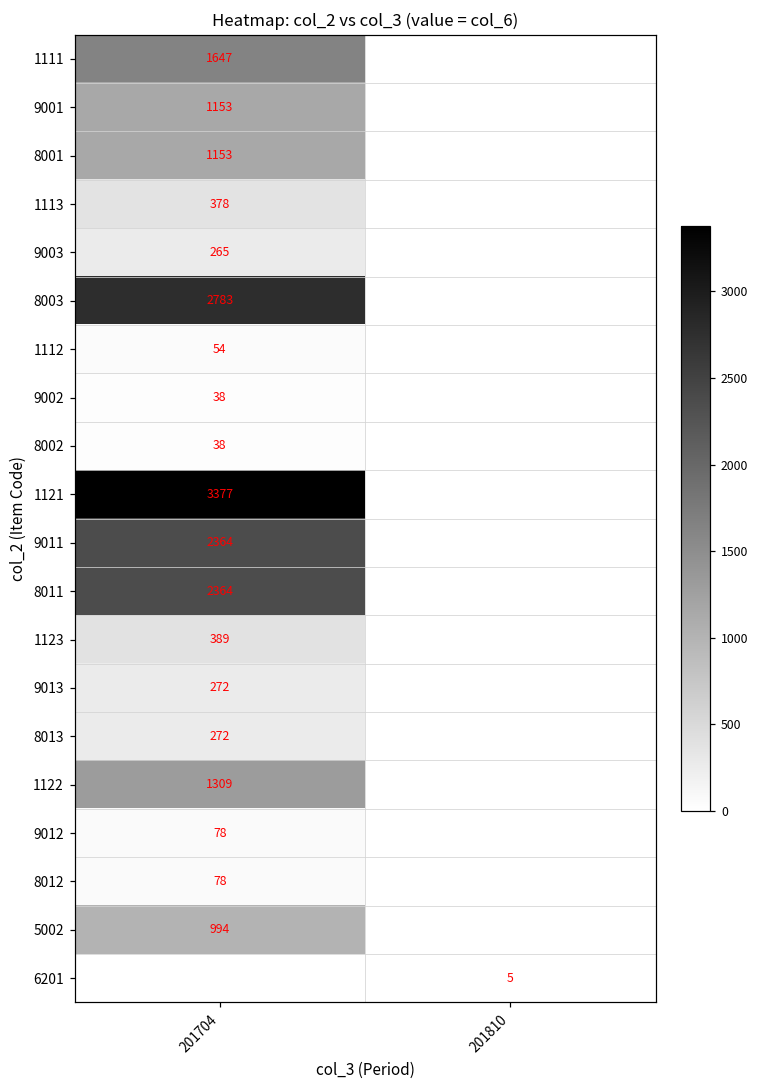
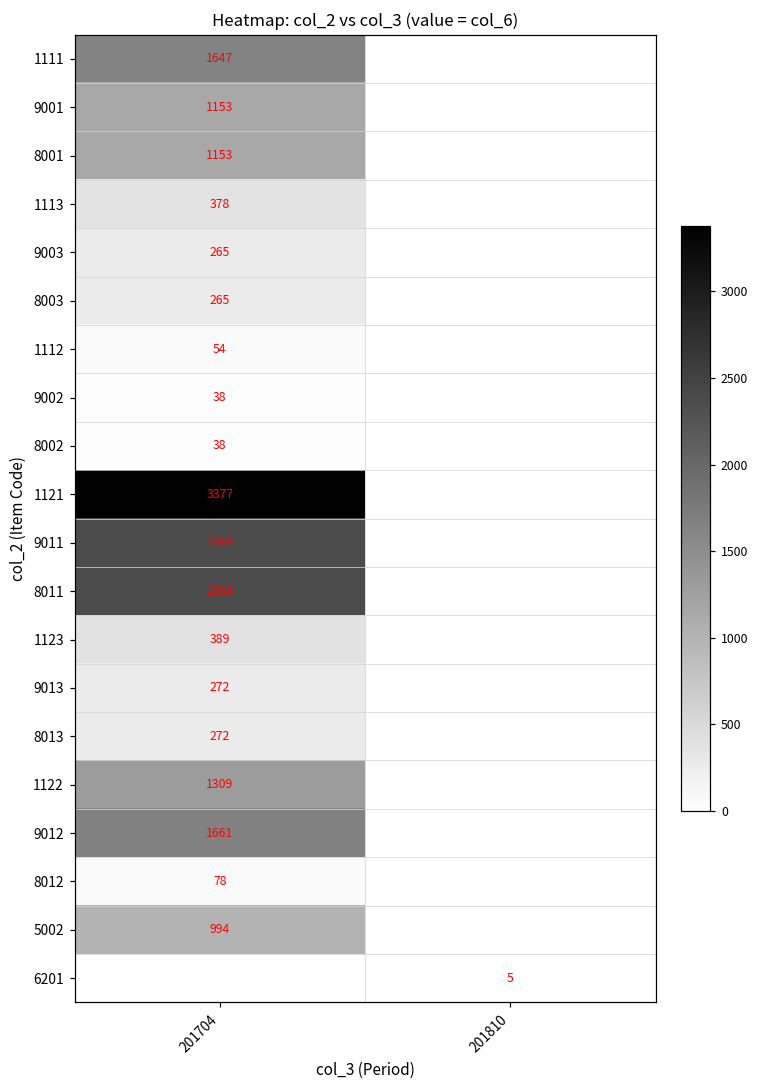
  {
    "1111": {
      "201704": 1647
    },
    "9001": {
      "201704": 1153
    },
    "8001": {
      "201704": 1153
    },
    "1113": {
      "201704": 378
    },
    "9003": {
      "201704": 265
    },
    "8003": {
-     "201704": 2783
+     "201704": 265
    },
    "1112": {
      "201704": 54
    },
    "9002": {
      "201704": 38
    },
    "8002": {
      "201704": 38
    },
    "1121": {
      "201704": 3377
    },
    "9011": {
      "201704": 2364
    },
    "8011": {
      "201704": 2364
    },
    "1123": {
      "201704": 389
    },
    "9013": {
      "201704": 272
    },
    "8013": {
      "201704": 272
    },
    "1122": {
      "201704": 1309
    },
    "9012": {
-     "201704": 78
+     "201704": 1661
    },
    "8012": {
      "201704": 78
    },
    "5002": {
      "201704": 994
    },
    "6201": {
      "201810": 5
    }
  }
